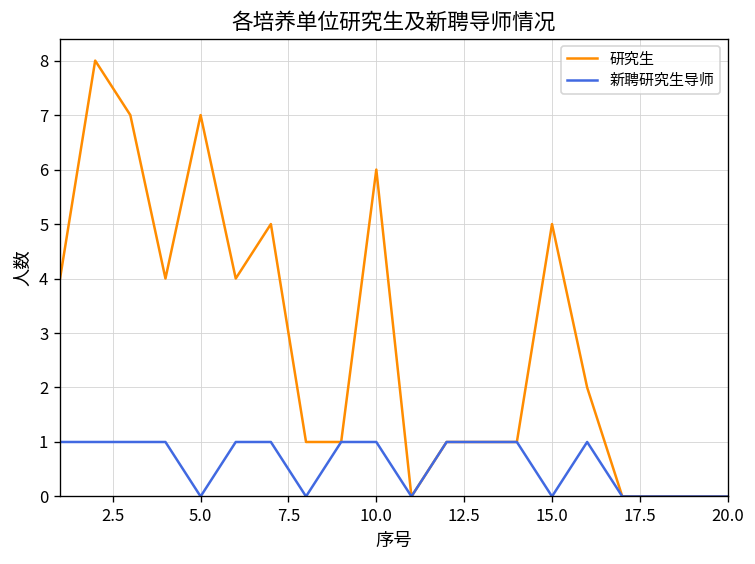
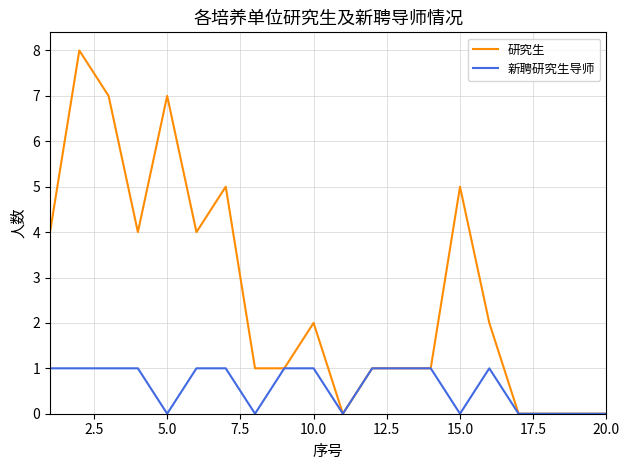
  {
    "研究生": {
      "5.0": 7,
-     "10.0": 6,
+     "10.0": 2,
      "15.0": 5
    },
    "新聘研究生导师": {
      "5.0": 0,
      "10.0": 1,
      "15.0": 0
    }
  }
